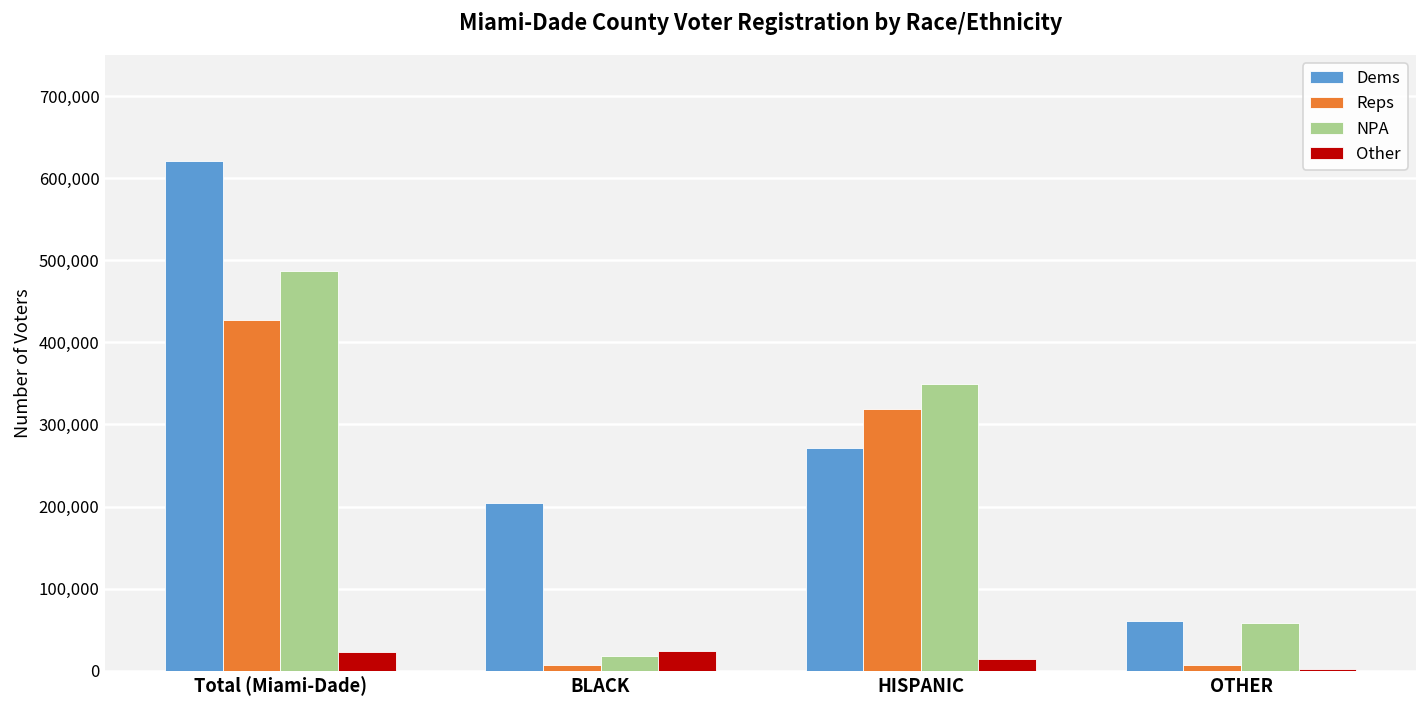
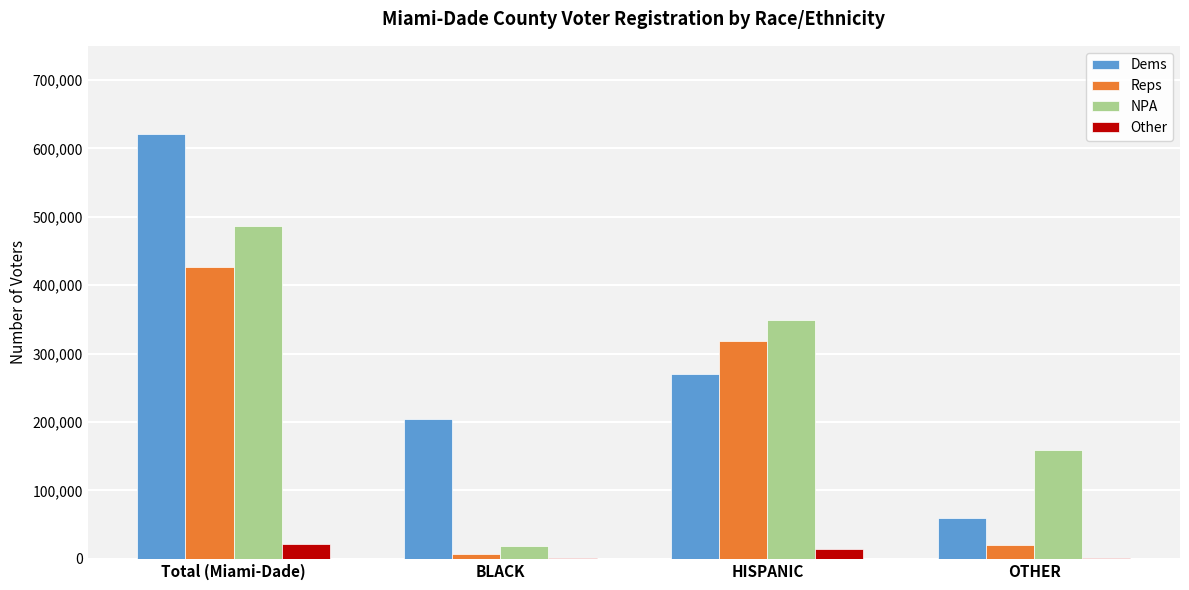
  {
    "Dems": {
      "Total (Miami-Dade)": "620,000",
      "BLACK": "200,000",
      "HISPANIC": "270,000",
      "OTHER": "60,000"
    },
    "Reps": {
      "Total (Miami-Dade)": "430,000",
      "BLACK": "10,000",
      "HISPANIC": "320,000",
-     "OTHER": "10,000"
+     "OTHER": "20,000"
    },
    "NPA": {
      "Total (Miami-Dade)": "490,000",
      "BLACK": "20,000",
      "HISPANIC": "350,000",
-     "OTHER": "60,000"
+     "OTHER": "160,000"
    },
    "Other": {
      "Total (Miami-Dade)": "20,000",
-     "BLACK": "20,000",
+     "BLACK": "0",
      "HISPANIC": "10,000"
    }
  }
